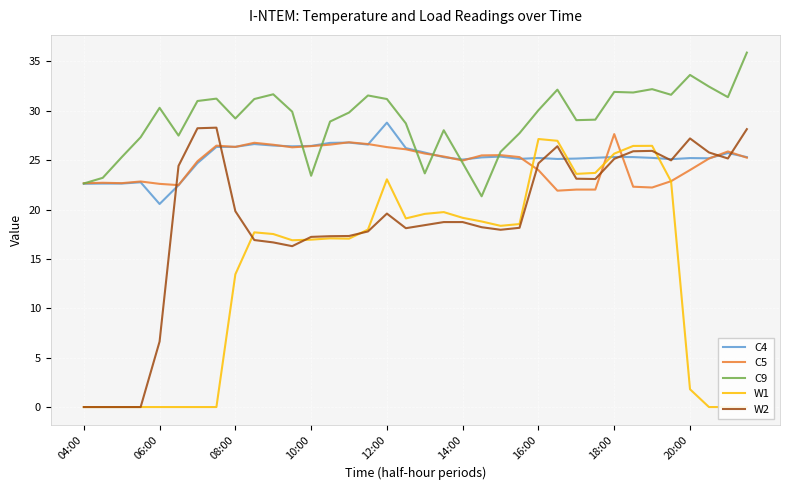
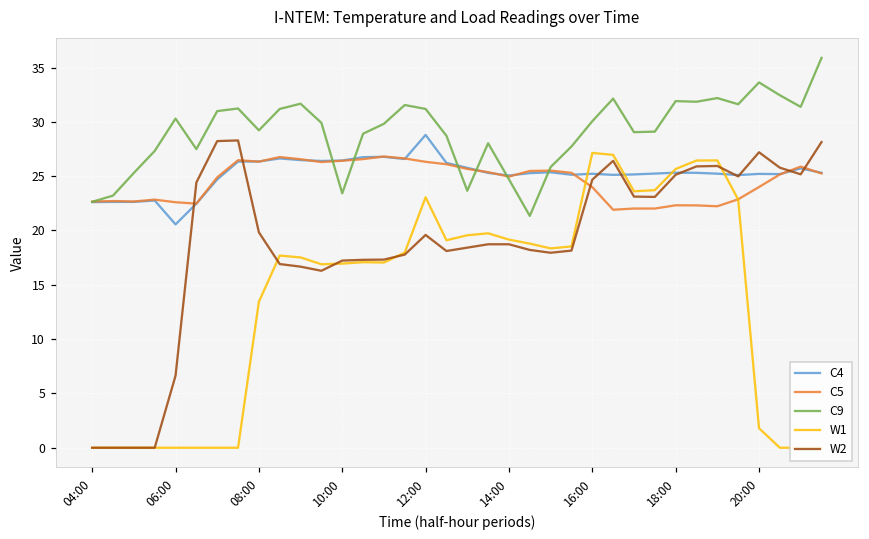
  {
    "C4": {
      "06:00": 21,
      "12:00": 29,
      "16:00": 25,
      "20:00": 25
    },
    "C5": {
      "06:00": 23,
      "12:00": 26,
      "16:00": 24,
-     "18:00": 28,
+     "18:00": 22,
      "20:00": 24
    },
    "C9": {
      "06:00": 30,
      "08:00": 29,
      "10:00": 23,
      "12:00": 31,
      "16:00": 30,
      "18:00": 32,
      "20:00": 34
    },
    "W1": {
      "06:00": 0,
      "08:00": 13,
      "10:00": 17,
      "12:00": 23,
      "14:00": 19,
      "16:00": 27,
      "18:00": 26,
      "20:00": 2
    },
    "W2": {
      "06:00": 7,
      "08:00": 20,
      "10:00": 17,
      "12:00": 20,
      "14:00": 19,
      "16:00": 25,
      "20:00": 27
    }
  }
